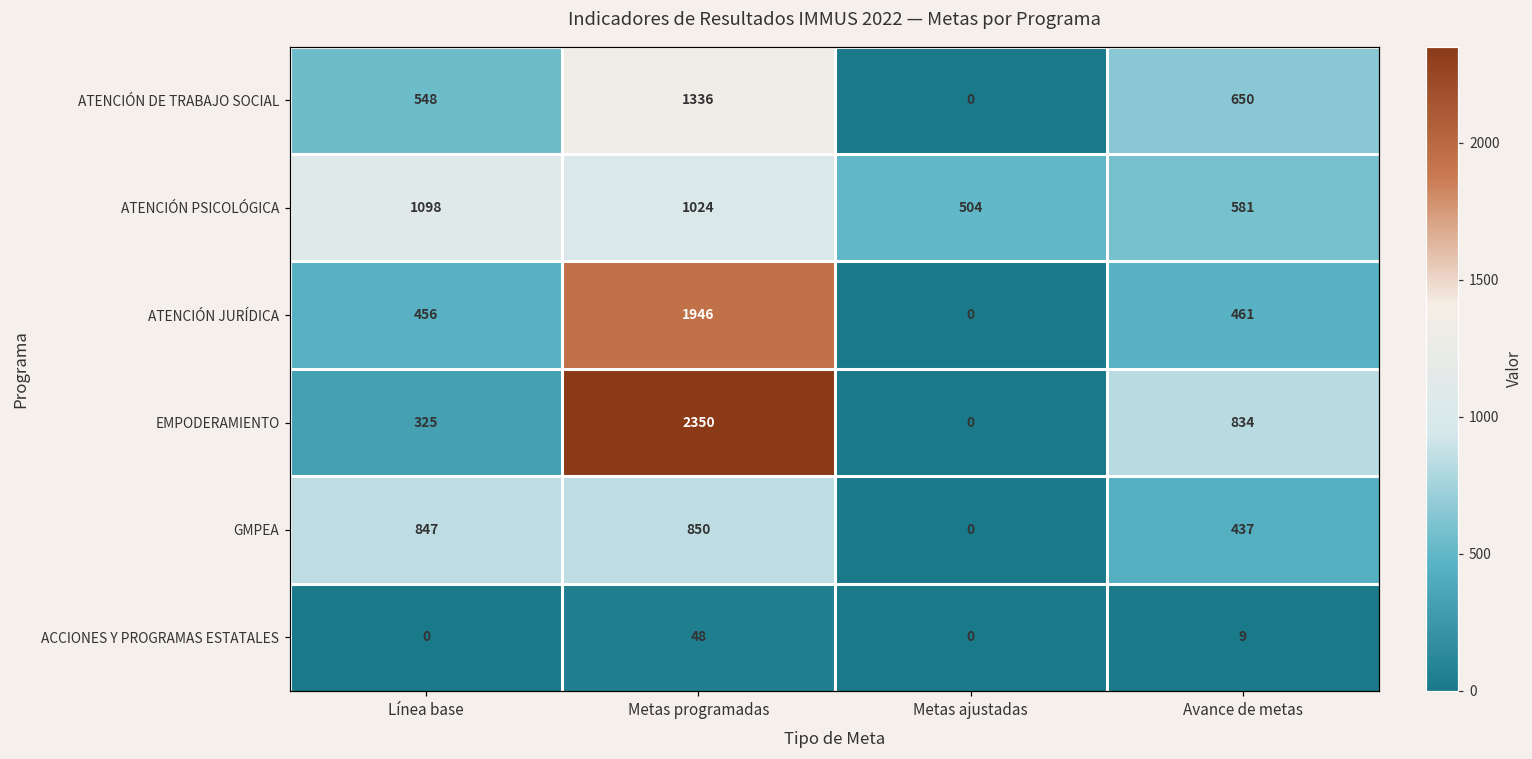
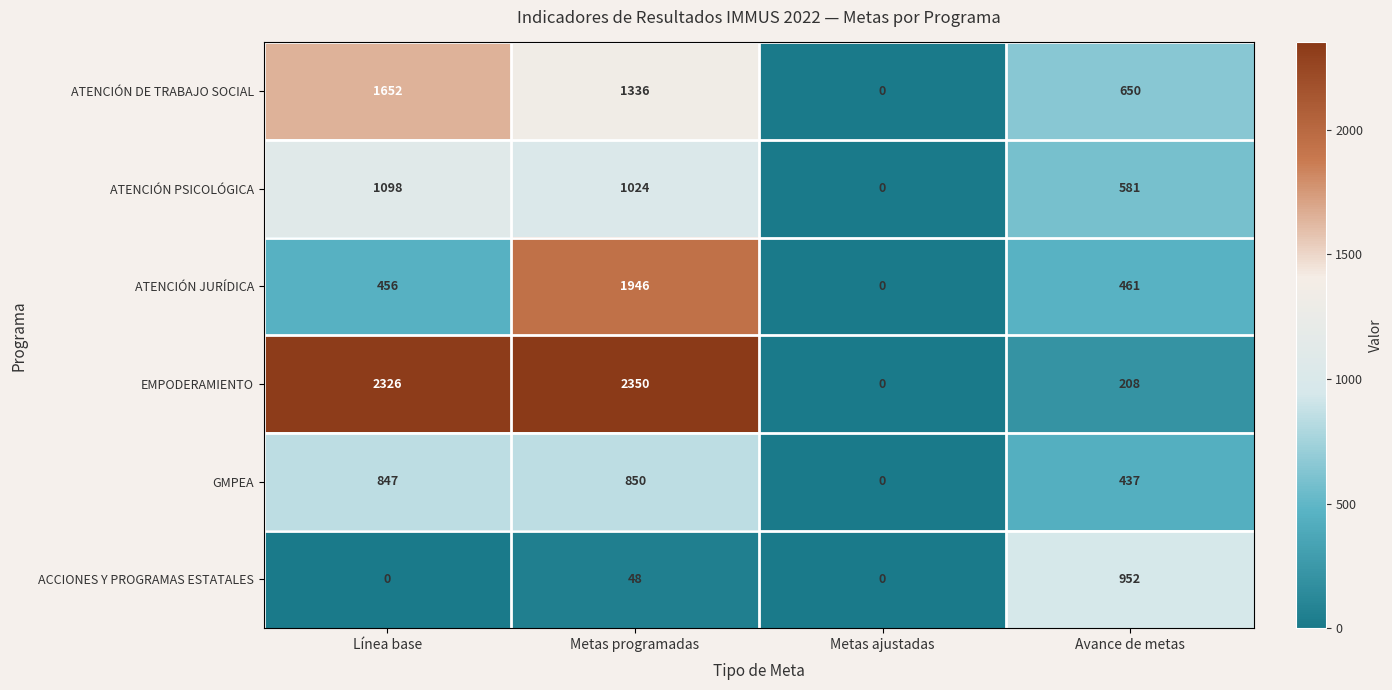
  {
    "ATENCIÓN DE TRABAJO SOCIAL": {
-     "Línea base": 548,
+     "Línea base": 1652,
      "Metas programadas": 1336,
      "Metas ajustadas": 0,
      "Avance de metas": 650
    },
    "ATENCIÓN PSICOLÓGICA": {
      "Línea base": 1098,
      "Metas programadas": 1024,
-     "Metas ajustadas": 504,
+     "Metas ajustadas": 0,
      "Avance de metas": 581
    },
    "ATENCIÓN JURÍDICA": {
      "Línea base": 456,
      "Metas programadas": 1946,
      "Metas ajustadas": 0,
      "Avance de metas": 461
    },
    "EMPODERAMIENTO": {
-     "Línea base": 325,
+     "Línea base": 2326,
      "Metas programadas": 2350,
      "Metas ajustadas": 0,
-     "Avance de metas": 834
+     "Avance de metas": 208
    },
    "GMPEA": {
      "Línea base": 847,
      "Metas programadas": 850,
      "Metas ajustadas": 0,
      "Avance de metas": 437
    },
    "ACCIONES Y PROGRAMAS ESTATALES": {
      "Línea base": 0,
      "Metas programadas": 48,
      "Metas ajustadas": 0,
-     "Avance de metas": 9
+     "Avance de metas": 952
    }
  }
